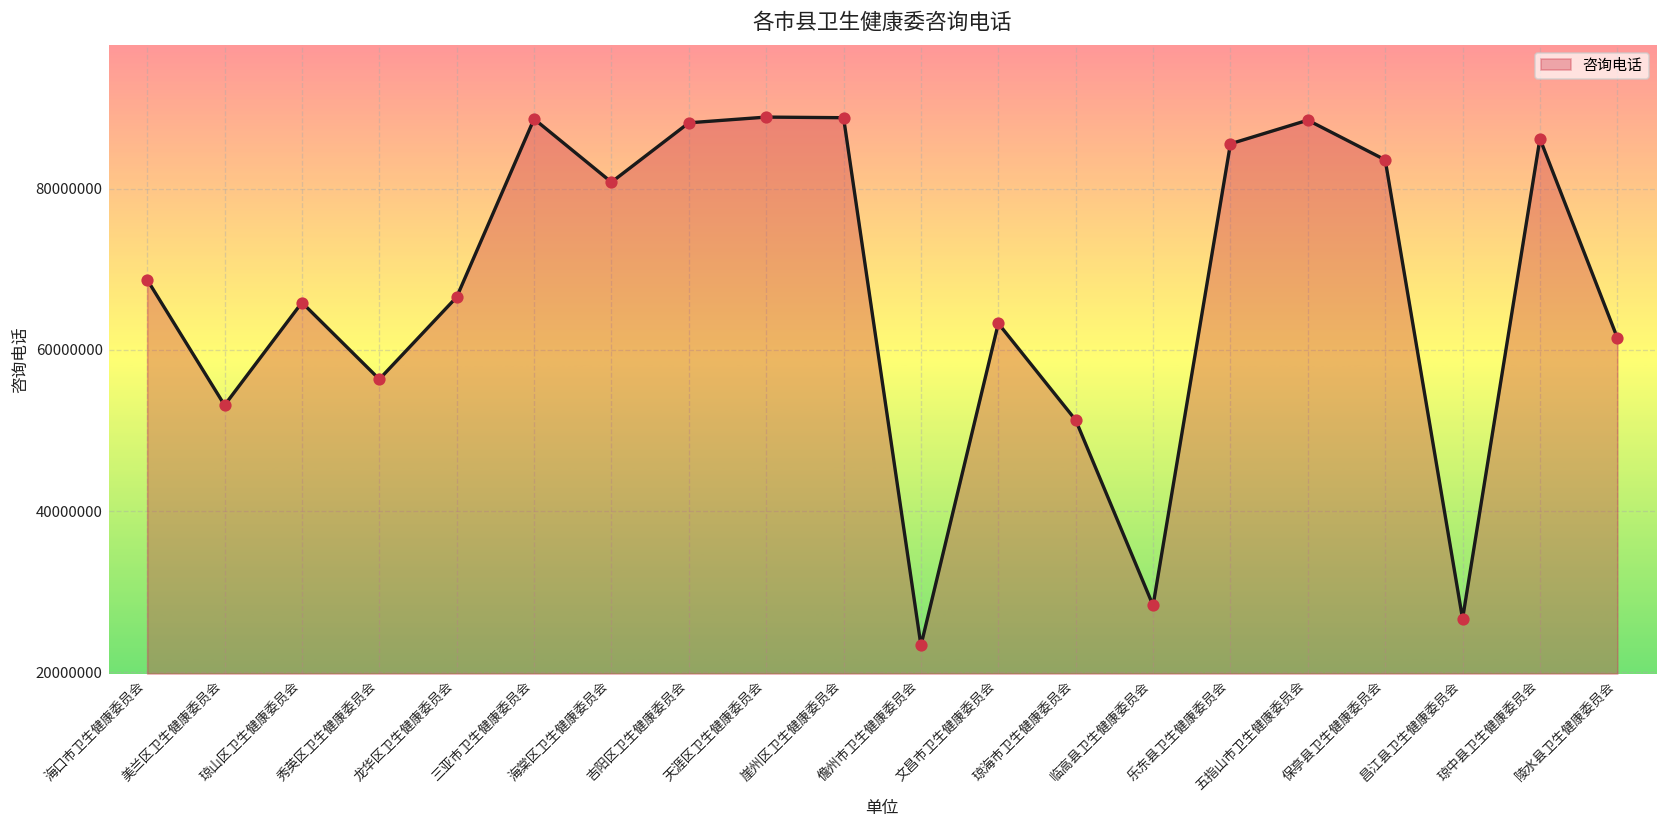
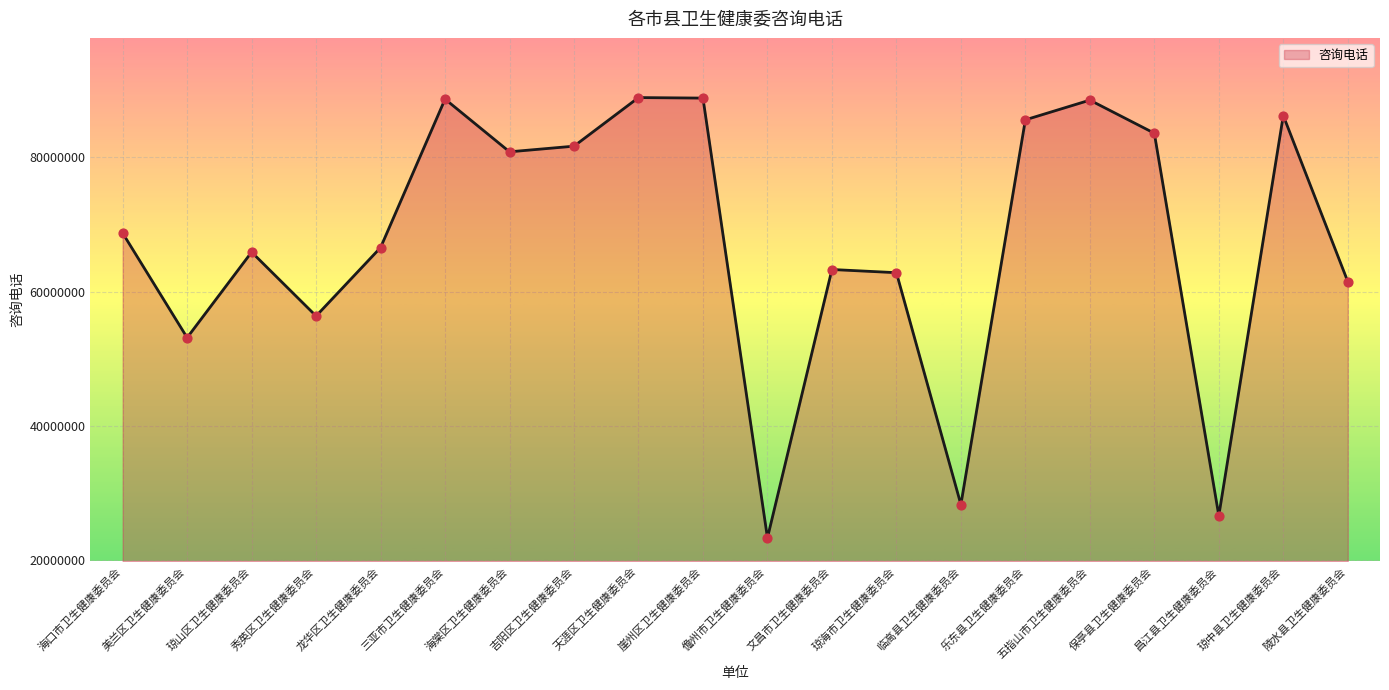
  {
    "海口市卫生健康委员会": 69000000,
    "美兰区卫生健康委员会": 53000000,
    "琼山区卫生健康委员会": 66000000,
    "秀英区卫生健康委员会": 56000000,
    "龙华区卫生健康委员会": 67000000,
    "三亚市卫生健康委员会": 89000000,
    "海棠区卫生健康委员会": 81000000,
-   "吉阳区卫生健康委员会": 88000000,
+   "吉阳区卫生健康委员会": 82000000,
    "天涯区卫生健康委员会": 89000000,
    "崖州区卫生健康委员会": 89000000,
    "儋州市卫生健康委员会": 23000000,
    "文昌市卫生健康委员会": 63000000,
-   "琼海市卫生健康委员会": 51000000,
+   "琼海市卫生健康委员会": 63000000,
    "临高县卫生健康委员会": 28000000,
    "乐东县卫生健康委员会": 86000000,
    "五指山市卫生健康委员会": 89000000,
    "保亭县卫生健康委员会": 84000000,
    "昌江县卫生健康委员会": 27000000,
    "琼中县卫生健康委员会": 86000000,
    "陵水县卫生健康委员会": 62000000
  }
